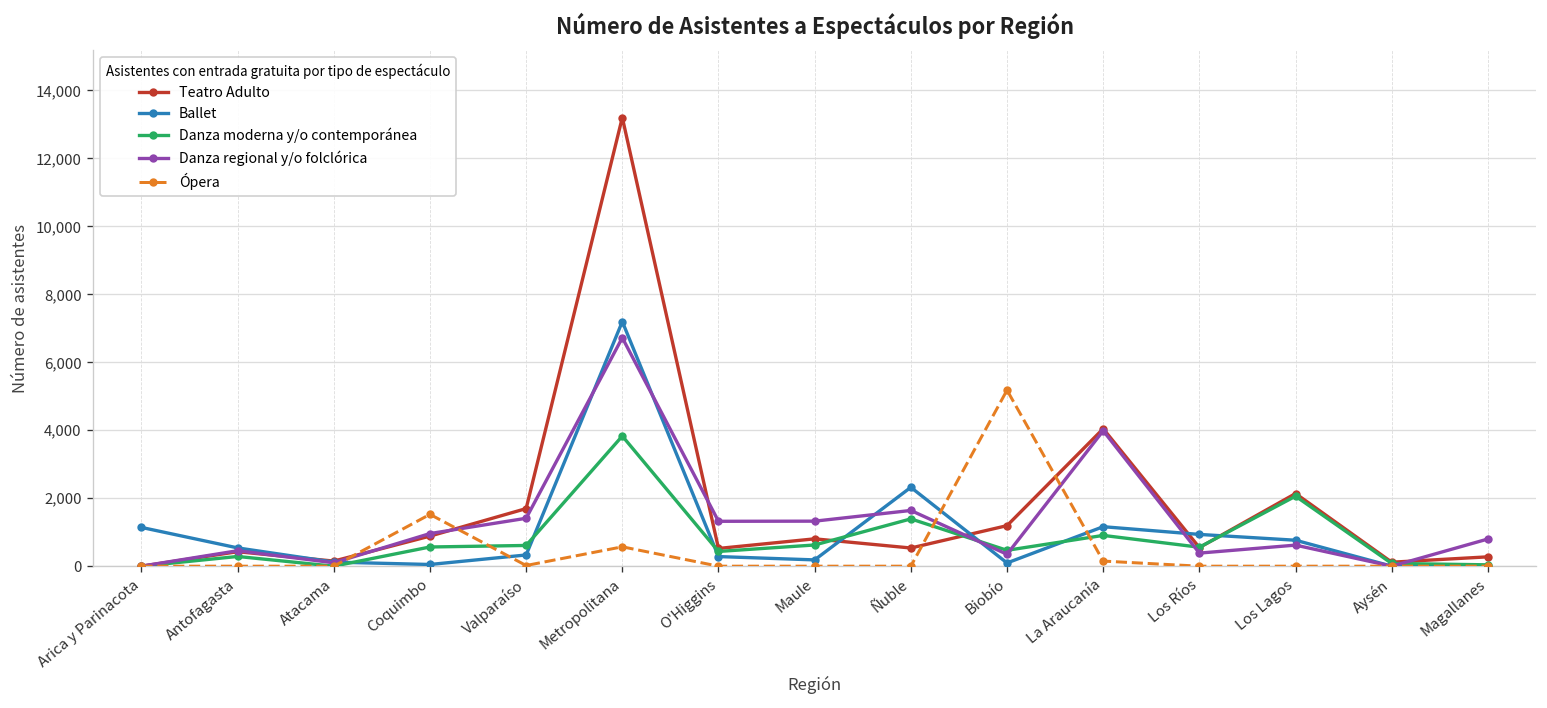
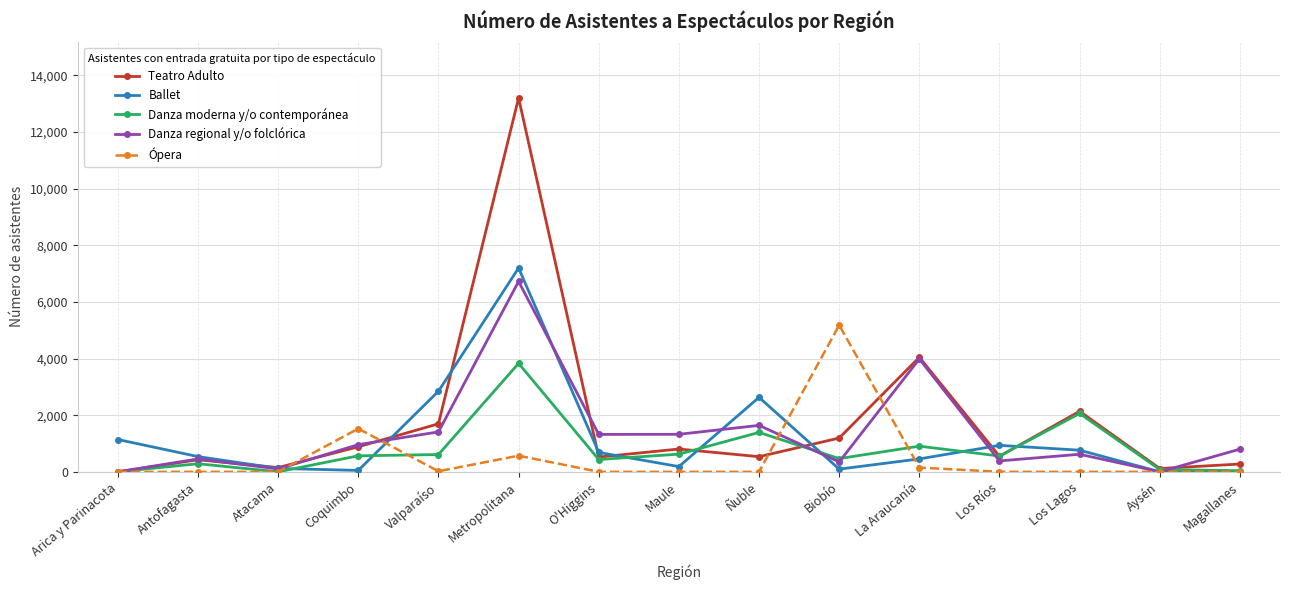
  {
    "Teatro Adulto": {
      "Valparaíso": "1,700",
      "Metropolitana": "13,200",
      "Maule": "800",
      "Ñuble": "500",
      "Biobío": "1,200",
      "Magallanes": "300"
    },
    "Ballet": {
      "Arica y Parinacota": "1,100",
      "Coquimbo": "100",
-     "Valparaíso": "300",
+     "Valparaíso": "2,800",
      "Metropolitana": "7,200",
-     "O'Higgins": "300",
+     "O'Higgins": "700",
      "Maule": "200",
-     "Ñuble": "2,300",
+     "Ñuble": "2,600",
      "Biobío": "100",
-     "La Araucanía": "1,200",
+     "La Araucanía": "500",
      "Los Ríos": "900",
      "Los Lagos": "800"
    },
    "Danza moderna y/o contemporánea": {
      "Antofagasta": "300",
      "Coquimbo": "600",
      "Valparaíso": "600",
      "Metropolitana": "3,800",
      "Maule": "600",
      "Ñuble": "1,400",
      "Biobío": "500",
      "La Araucanía": "900"
    },
    "Danza regional y/o folclórica": {
      "Valparaíso": "1,400",
      "Metropolitana": "6,700",
      "O'Higgins": "1,300",
      "Maule": "1,300",
      "Ñuble": "1,600",
      "Biobío": "400",
      "Los Ríos": "400",
      "Los Lagos": "600",
      "Magallanes": "800"
    },
    "Ópera": {
      "Antofagasta": "0",
      "Coquimbo": "1,500",
      "Valparaíso": "0",
      "Metropolitana": "600",
      "O'Higgins": "0",
      "Maule": "0",
      "Ñuble": "0",
      "Biobío": "5,200",
      "La Araucanía": "200",
      "Los Ríos": "0",
      "Los Lagos": "0"
    }
  }
